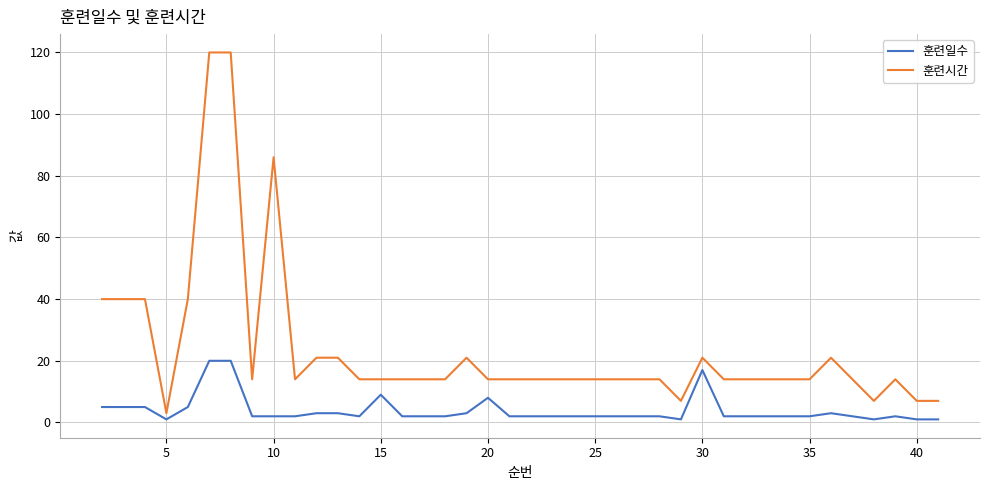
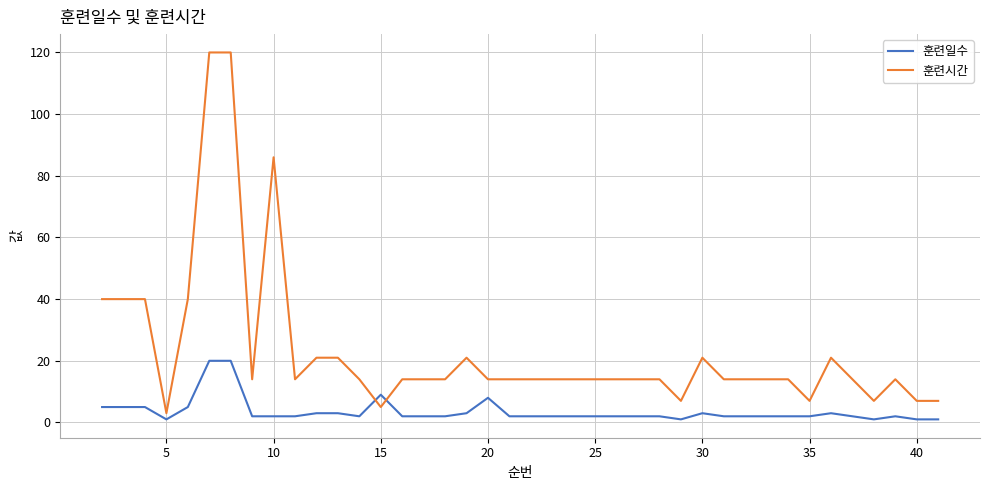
  {
    "훈련일수": {
      "5": 1,
      "10": 2,
      "15": 9,
      "20": 8,
      "25": 2,
-     "30": 17,
+     "30": 3,
      "35": 2,
      "40": 1
    },
    "훈련시간": {
      "5": 3,
      "10": 86,
-     "15": 14,
+     "15": 5,
      "20": 14,
      "25": 14,
      "30": 21,
-     "35": 14,
+     "35": 7,
      "40": 7
    }
  }
